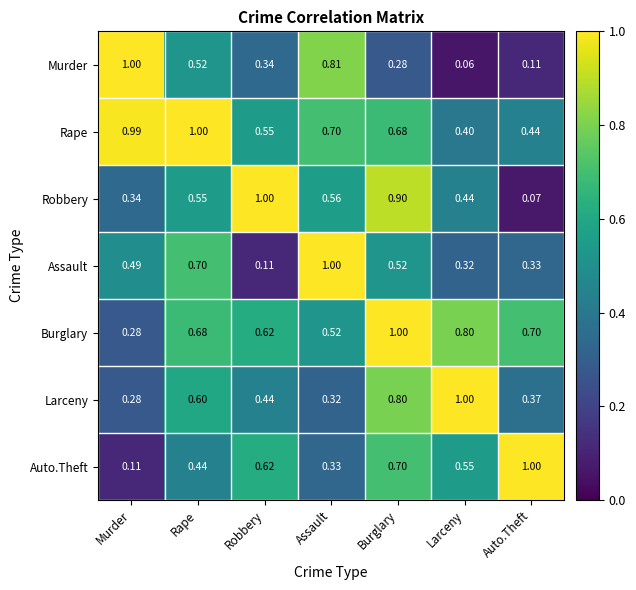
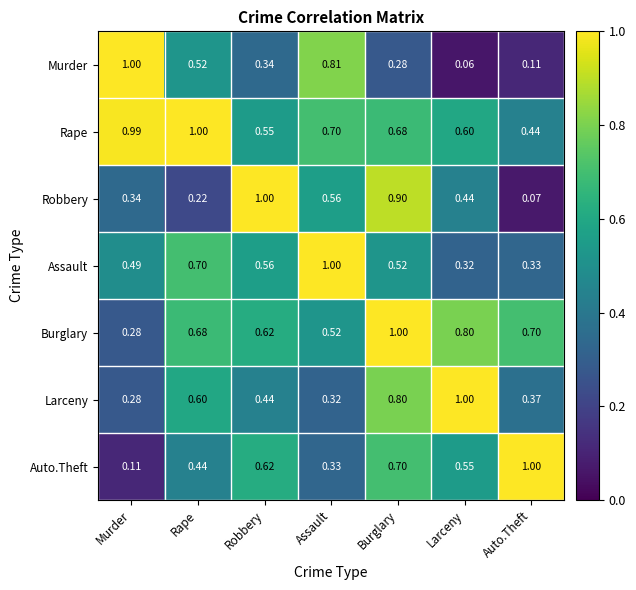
  {
    "Murder": {
      "Murder": 1.00,
      "Rape": 0.52,
      "Robbery": 0.34,
      "Assault": 0.81,
      "Burglary": 0.28,
      "Larceny": 0.06,
      "Auto.Theft": 0.11
    },
    "Rape": {
      "Murder": 0.99,
      "Rape": 1.00,
      "Robbery": 0.55,
      "Assault": 0.70,
      "Burglary": 0.68,
-     "Larceny": 0.40,
+     "Larceny": 0.60,
      "Auto.Theft": 0.44
    },
    "Robbery": {
      "Murder": 0.34,
-     "Rape": 0.55,
+     "Rape": 0.22,
      "Robbery": 1.00,
      "Assault": 0.56,
      "Burglary": 0.90,
      "Larceny": 0.44,
      "Auto.Theft": 0.07
    },
    "Assault": {
      "Murder": 0.49,
      "Rape": 0.70,
-     "Robbery": 0.11,
+     "Robbery": 0.56,
      "Assault": 1.00,
      "Burglary": 0.52,
      "Larceny": 0.32,
      "Auto.Theft": 0.33
    },
    "Burglary": {
      "Murder": 0.28,
      "Rape": 0.68,
      "Robbery": 0.62,
      "Assault": 0.52,
      "Burglary": 1.00,
      "Larceny": 0.80,
      "Auto.Theft": 0.70
    },
    "Larceny": {
      "Murder": 0.28,
      "Rape": 0.60,
      "Robbery": 0.44,
      "Assault": 0.32,
      "Burglary": 0.80,
      "Larceny": 1.00,
      "Auto.Theft": 0.37
    },
    "Auto.Theft": {
      "Murder": 0.11,
      "Rape": 0.44,
      "Robbery": 0.62,
      "Assault": 0.33,
      "Burglary": 0.70,
      "Larceny": 0.55,
      "Auto.Theft": 1.00
    }
  }
